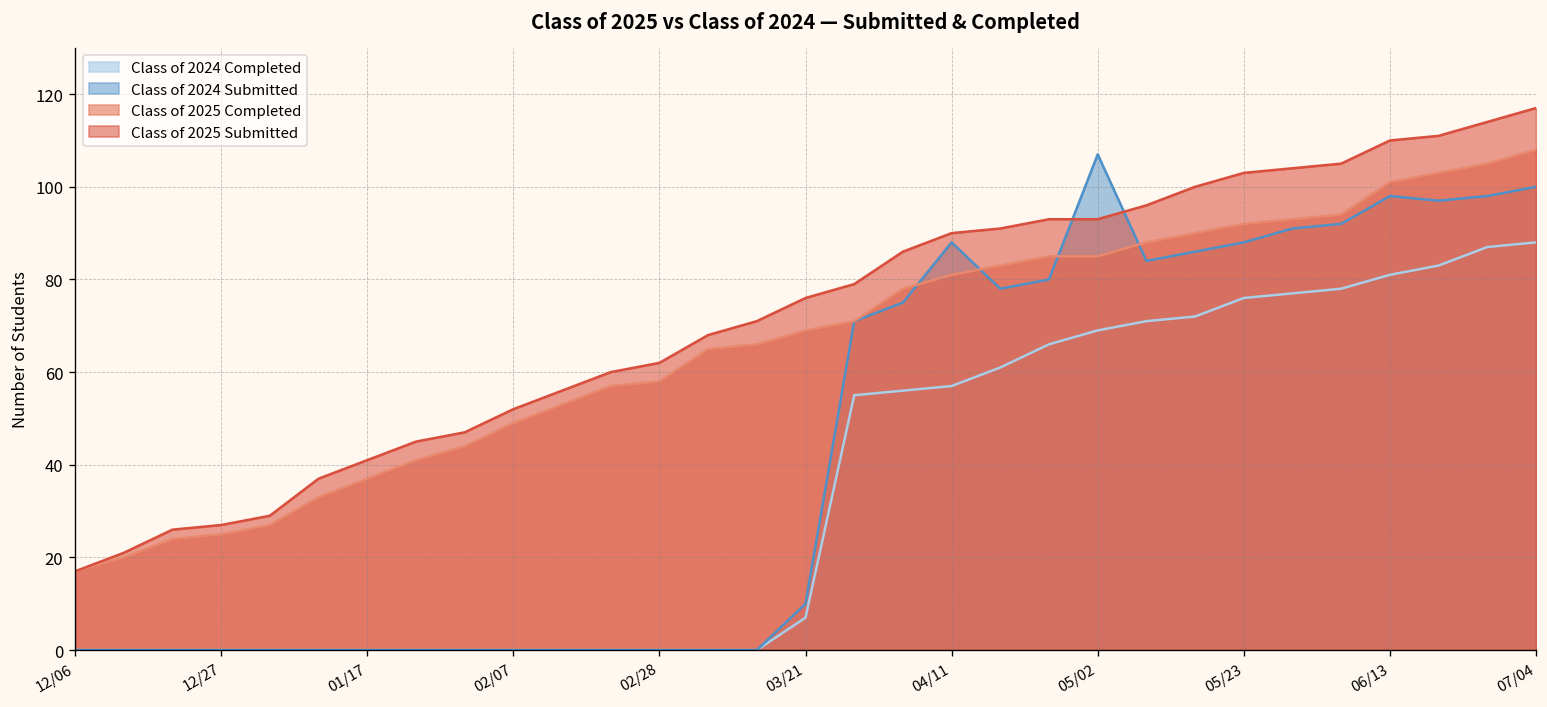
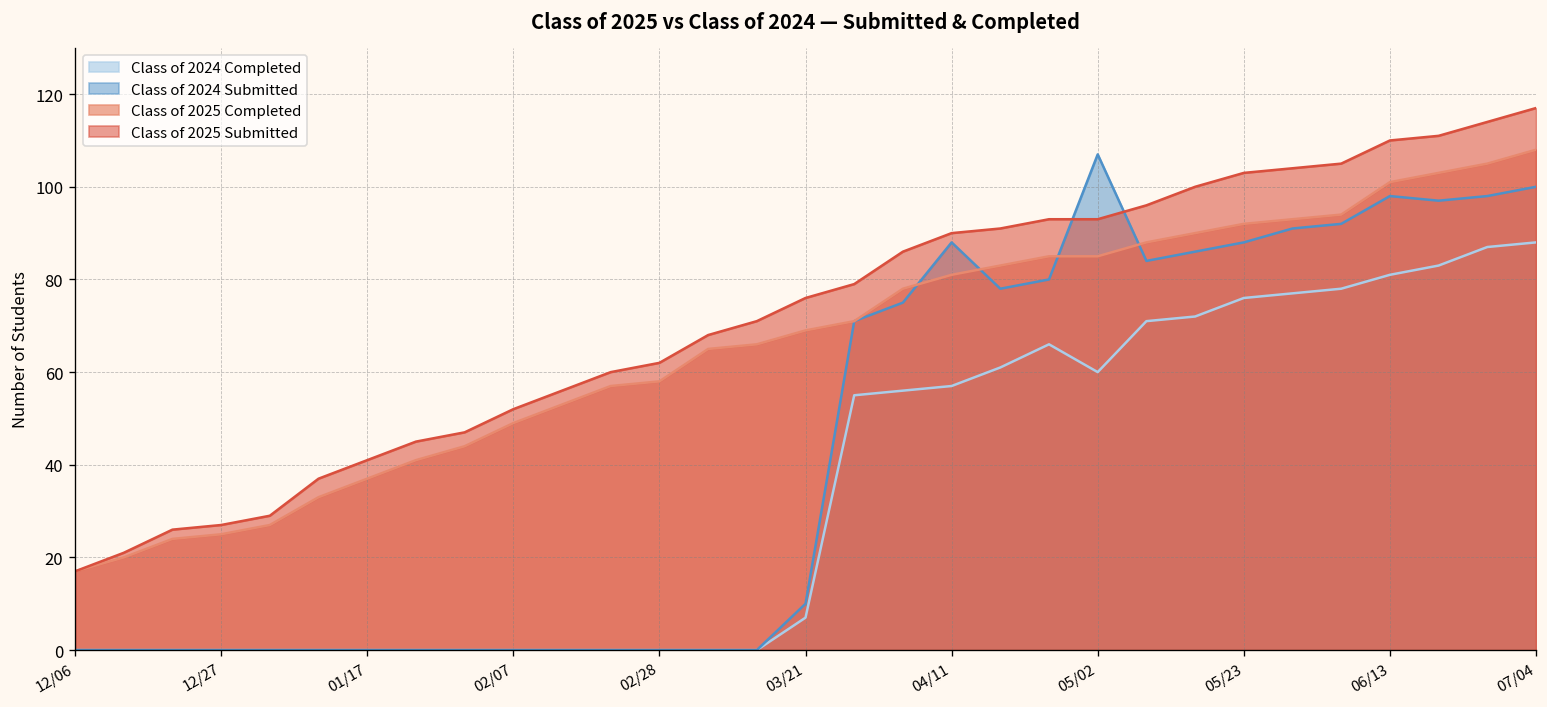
  {
    "Class of 2024 Completed": {
      "03/21": 7,
      "04/11": 57,
-     "05/02": 69,
+     "05/02": 60,
      "05/23": 76,
      "06/13": 81,
      "07/04": 88
    },
    "Class of 2024 Submitted": {
      "03/21": 10,
      "04/11": 88,
      "05/02": 107,
      "05/23": 88,
      "06/13": 98,
      "07/04": 100
    }
  }
